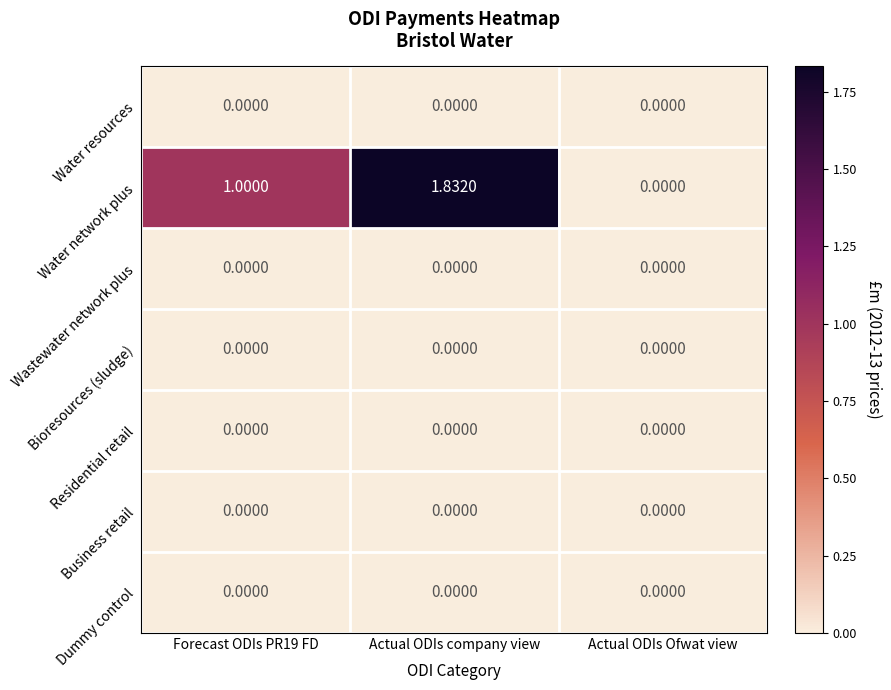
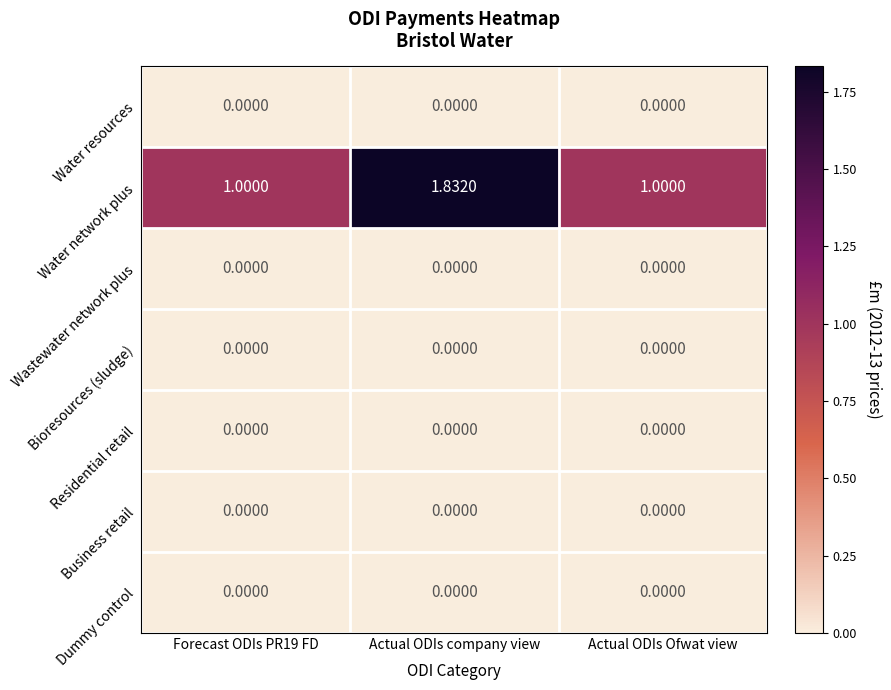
  {
    "Water resources": {
      "Forecast ODIs PR19 FD": 0.0000,
      "Actual ODIs company view": 0.0000,
      "Actual ODIs Ofwat view": 0.0000
    },
    "Water network plus": {
      "Forecast ODIs PR19 FD": 1.0000,
      "Actual ODIs company view": 1.8320,
-     "Actual ODIs Ofwat view": 0.0000
+     "Actual ODIs Ofwat view": 1.0000
    },
    "Wastewater network plus": {
      "Forecast ODIs PR19 FD": 0.0000,
      "Actual ODIs company view": 0.0000,
      "Actual ODIs Ofwat view": 0.0000
    },
    "Bioresources (sludge)": {
      "Forecast ODIs PR19 FD": 0.0000,
      "Actual ODIs company view": 0.0000,
      "Actual ODIs Ofwat view": 0.0000
    },
    "Residential retail": {
      "Forecast ODIs PR19 FD": 0.0000,
      "Actual ODIs company view": 0.0000,
      "Actual ODIs Ofwat view": 0.0000
    },
    "Business retail": {
      "Forecast ODIs PR19 FD": 0.0000,
      "Actual ODIs company view": 0.0000,
      "Actual ODIs Ofwat view": 0.0000
    },
    "Dummy control": {
      "Forecast ODIs PR19 FD": 0.0000,
      "Actual ODIs company view": 0.0000,
      "Actual ODIs Ofwat view": 0.0000
    }
  }
